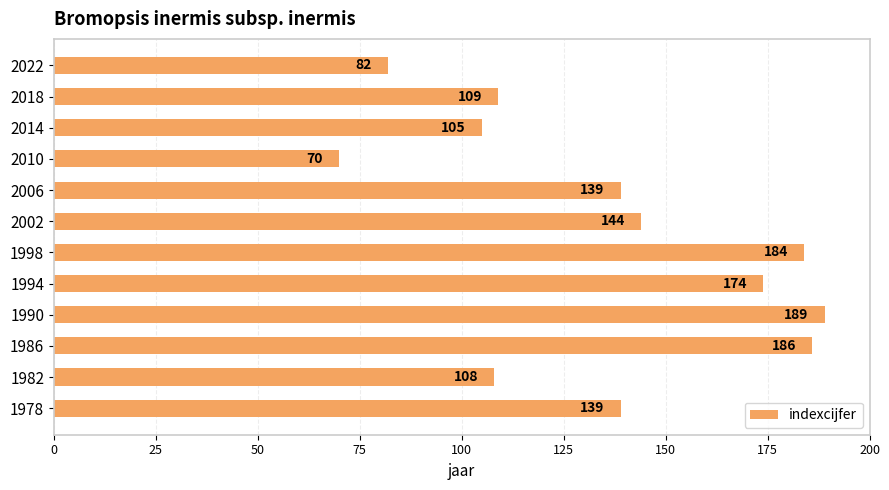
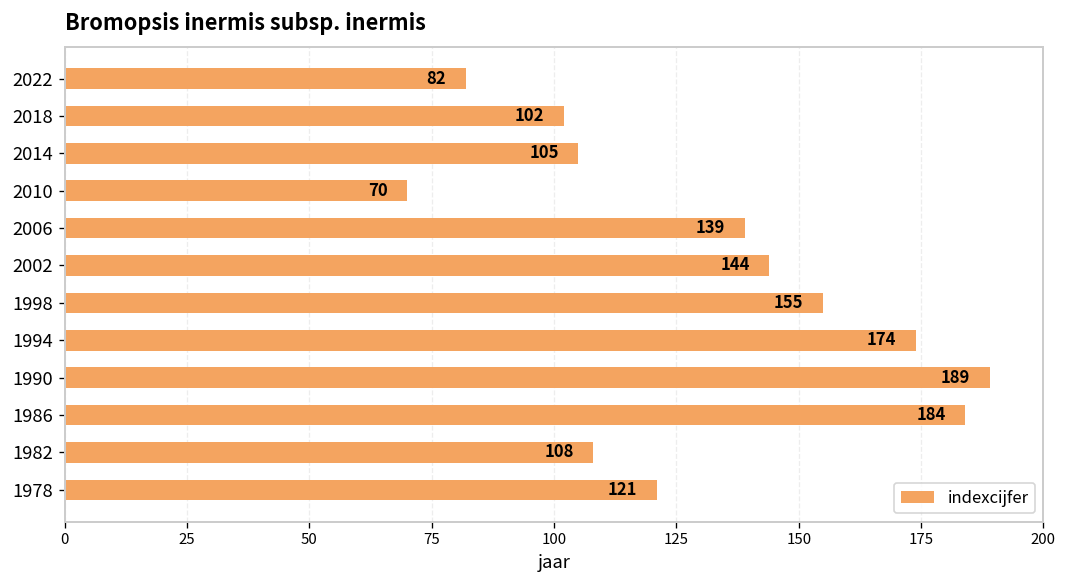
  {
    "2022": 82,
-   "2018": 109,
+   "2018": 102,
    "2014": 105,
    "2010": 70,
    "2006": 139,
    "2002": 144,
-   "1998": 184,
+   "1998": 155,
    "1994": 174,
    "1990": 189,
-   "1986": 186,
+   "1986": 184,
    "1982": 108,
-   "1978": 139
+   "1978": 121
  }
